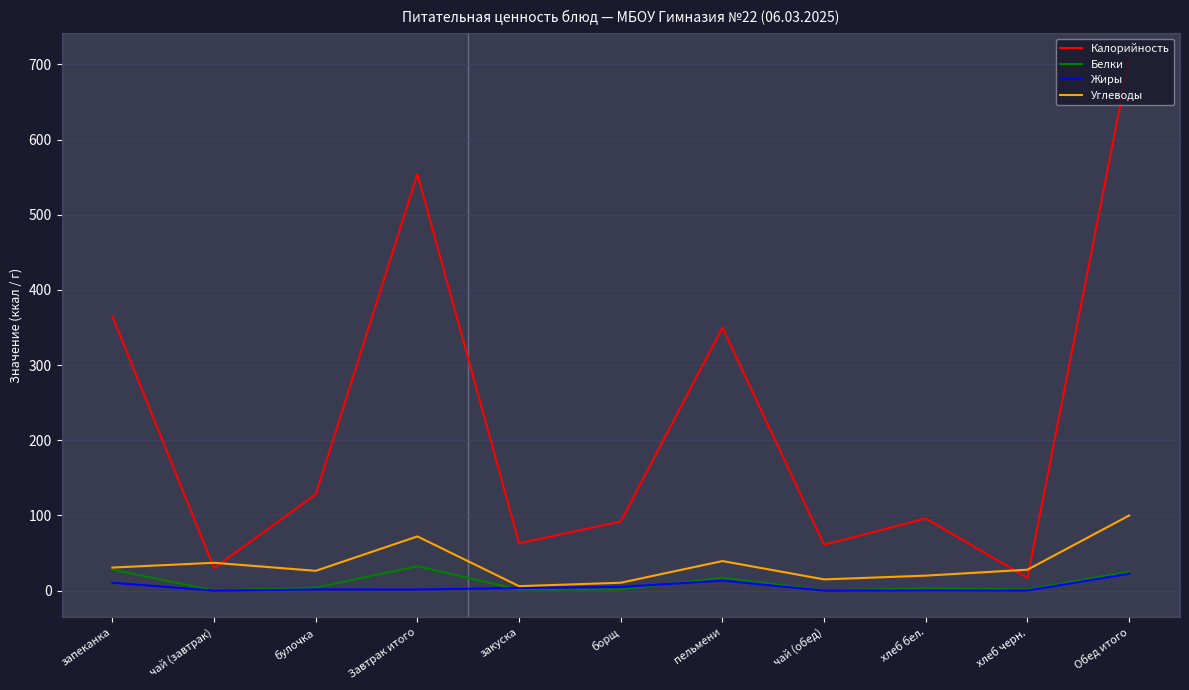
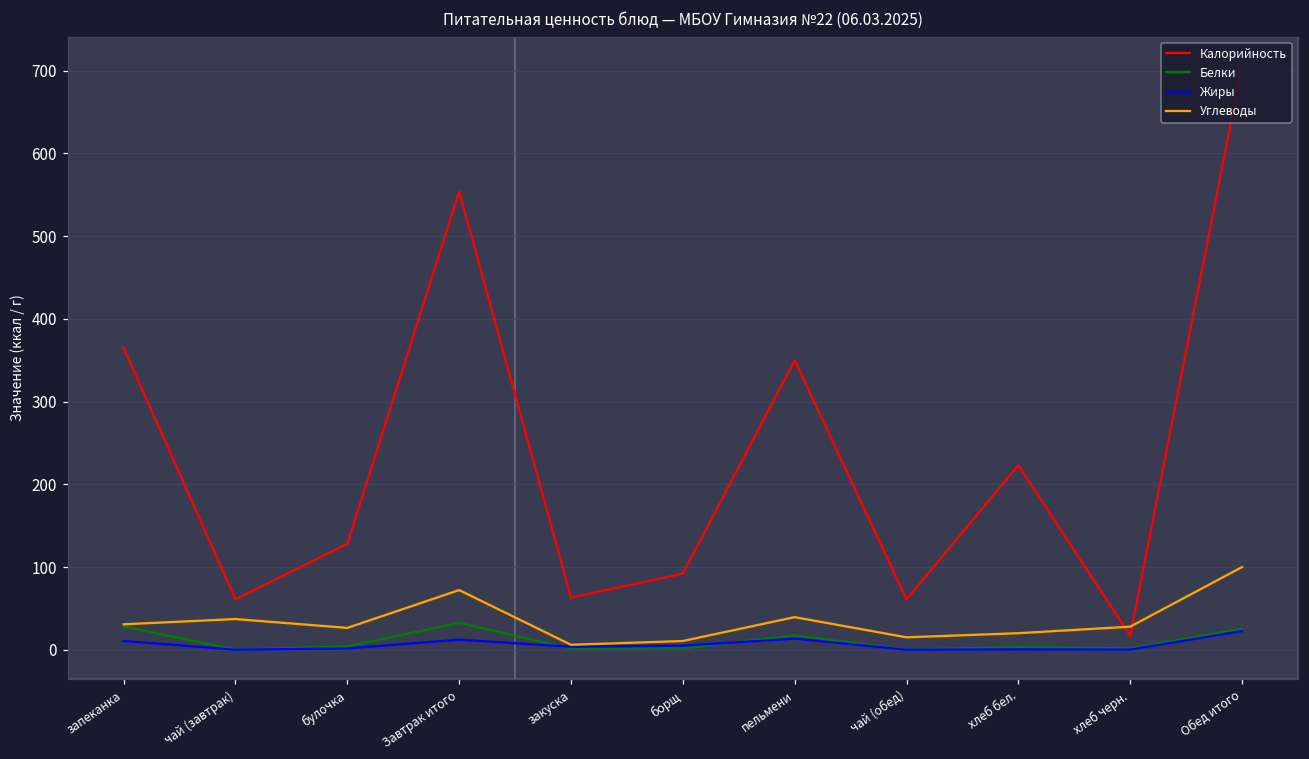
  {
    "Калорийность": {
      "запеканка": 370,
-     "чай (завтрак)": 30,
+     "чай (завтрак)": 60,
      "булочка": 130,
      "Завтрак итого": 550,
      "закуска": 60,
      "борщ": 90,
      "пельмени": 350,
      "чай (обед)": 60,
-     "хлеб бел.": 100,
+     "хлеб бел.": 220,
      "хлеб черн.": 20
    },
    "Белки": {
      "Завтрак итого": 30,
      "пельмени": 20
    },
    "Жиры": {
      "запеканка": 10,
-     "Завтрак итого": 0,
+     "Завтрак итого": 10,
      "пельмени": 10
    },
    "Углеводы": {
      "чай (завтрак)": 40,
      "булочка": 30,
      "Завтрак итого": 70,
      "борщ": 10,
      "пельмени": 40,
      "чай (обед)": 20,
      "хлеб бел.": 20,
      "хлеб черн.": 30,
      "Обед итого": 100
    }
  }
